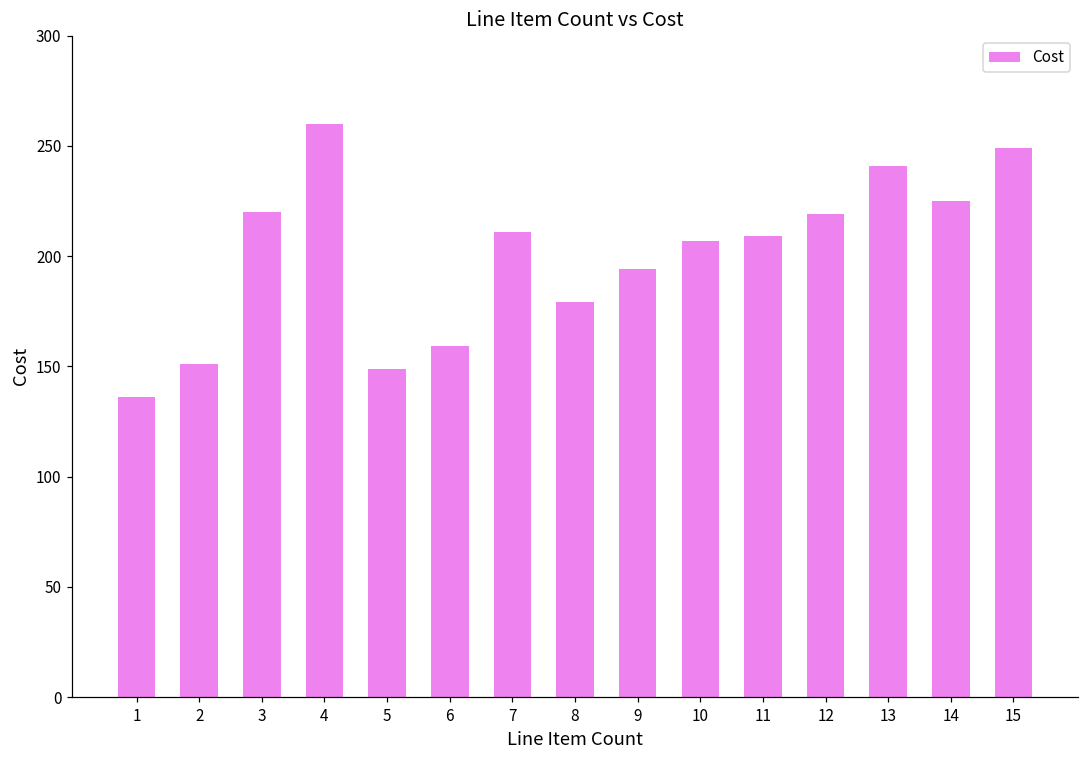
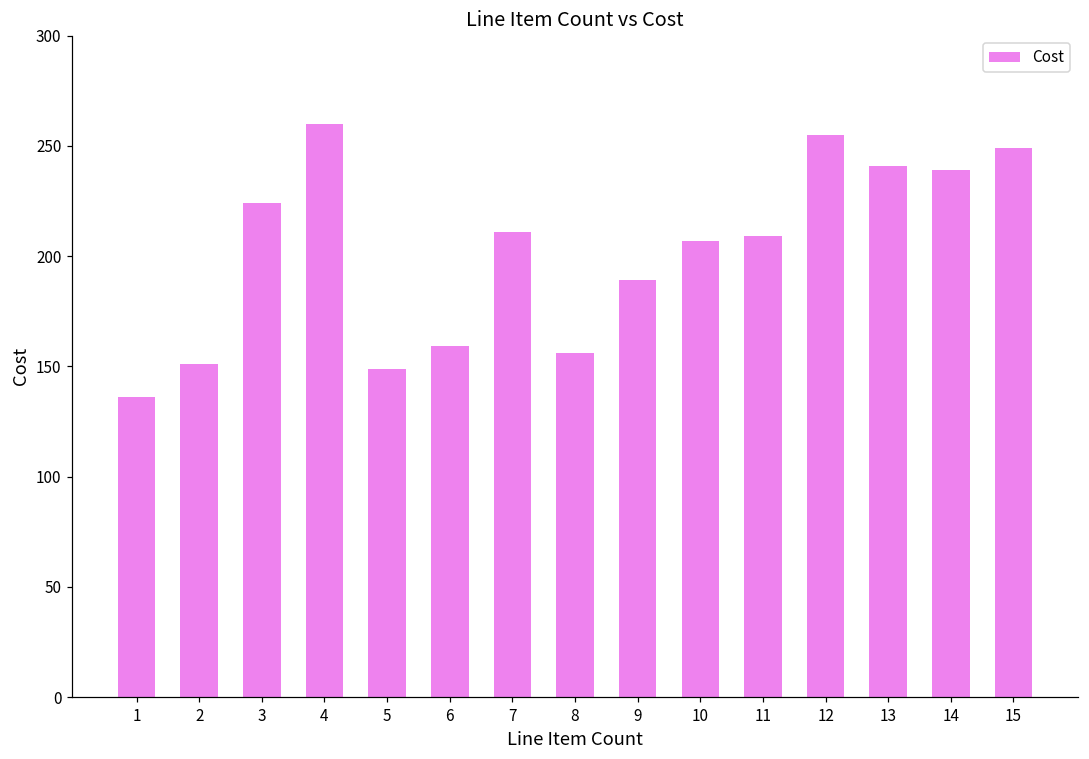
  {
    "1": 136,
    "2": 151,
-   "3": 220,
+   "3": 224,
    "4": 260,
    "5": 149,
    "6": 159,
    "7": 211,
-   "8": 179,
-   "9": 194,
+   "8": 156,
+   "9": 189,
    "10": 207,
    "11": 209,
-   "12": 219,
+   "12": 255,
    "13": 241,
-   "14": 225,
+   "14": 239,
    "15": 249
  }
